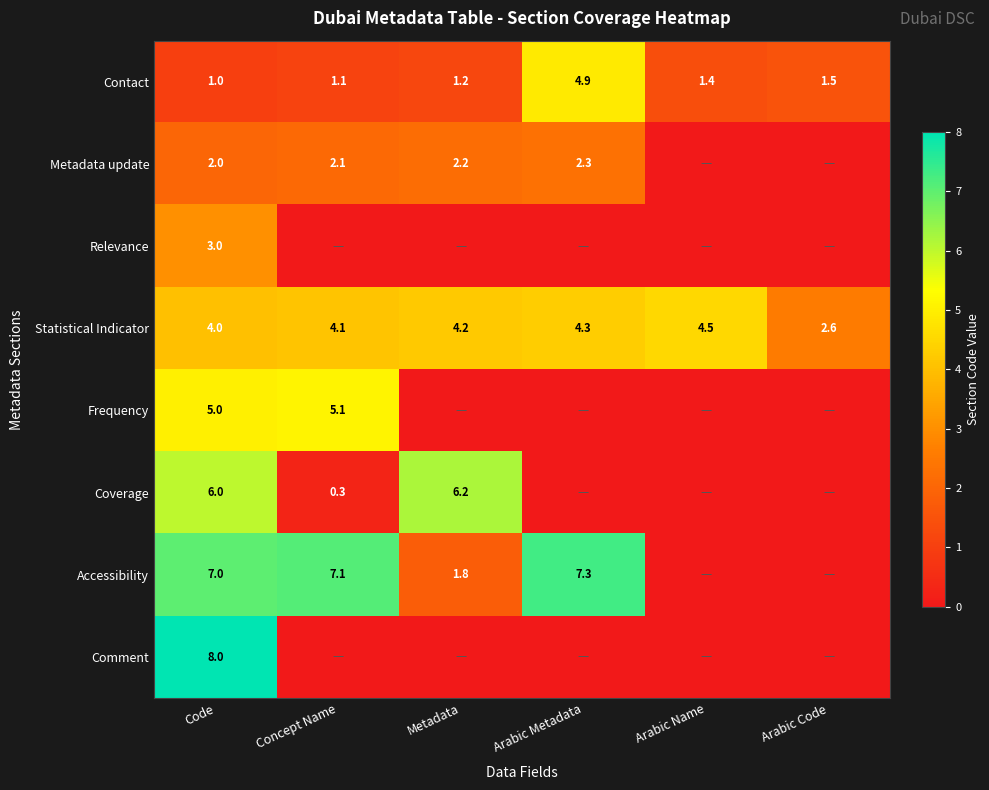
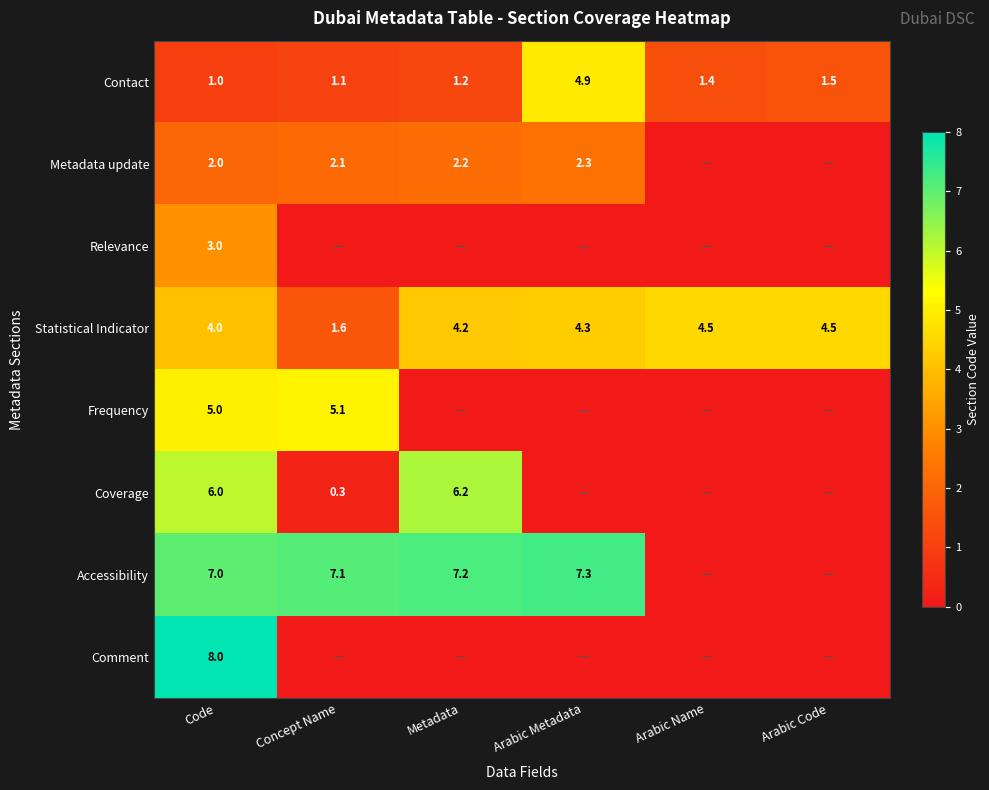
  {
    "Contact": {
      "Code": 1.0,
      "Concept Name": 1.1,
      "Metadata": 1.2,
      "Arabic Metadata": 4.9,
      "Arabic Name": 1.4,
      "Arabic Code": 1.5
    },
    "Metadata update": {
      "Code": 2.0,
      "Concept Name": 2.1,
      "Metadata": 2.2,
      "Arabic Metadata": 2.3
    },
    "Relevance": {
      "Code": 3.0
    },
    "Statistical Indicator": {
      "Code": 4.0,
-     "Concept Name": 4.1,
+     "Concept Name": 1.6,
      "Metadata": 4.2,
      "Arabic Metadata": 4.3,
      "Arabic Name": 4.5,
-     "Arabic Code": 2.6
+     "Arabic Code": 4.5
    },
    "Frequency": {
      "Code": 5.0,
      "Concept Name": 5.1
    },
    "Coverage": {
      "Code": 6.0,
      "Concept Name": 0.3,
      "Metadata": 6.2
    },
    "Accessibility": {
      "Code": 7.0,
      "Concept Name": 7.1,
-     "Metadata": 1.8,
+     "Metadata": 7.2,
      "Arabic Metadata": 7.3
    },
    "Comment": {
      "Code": 8.0
    }
  }
